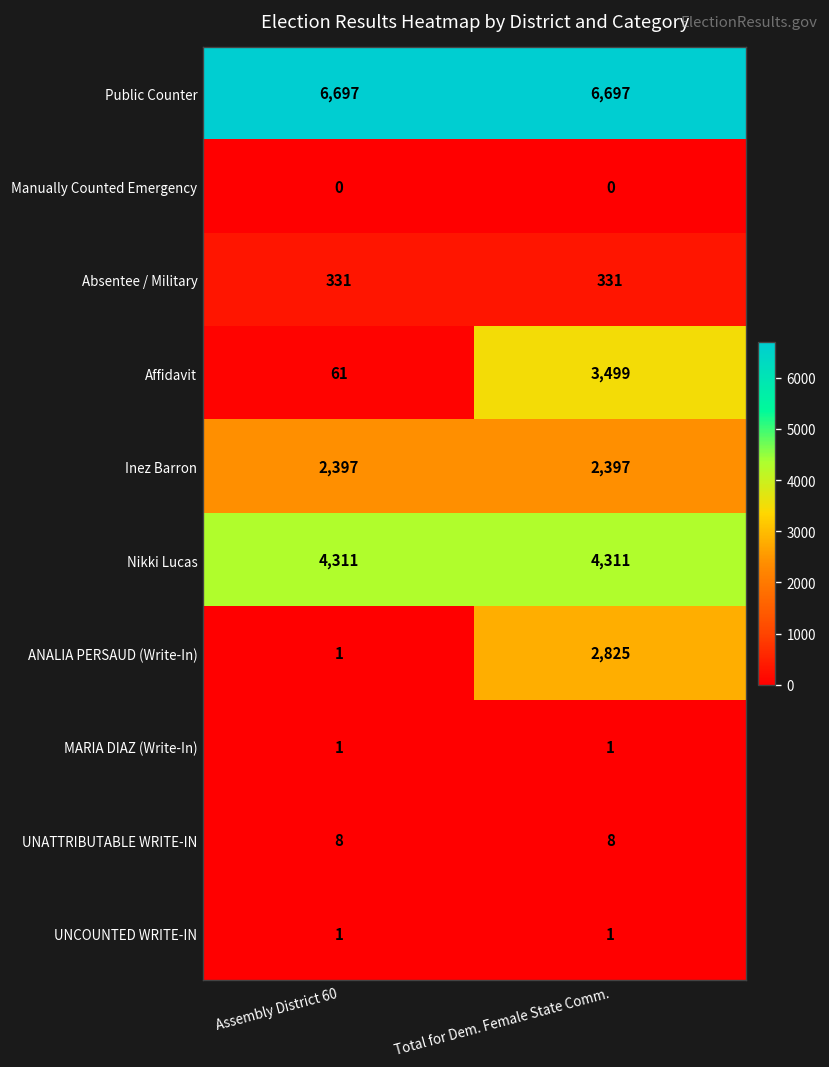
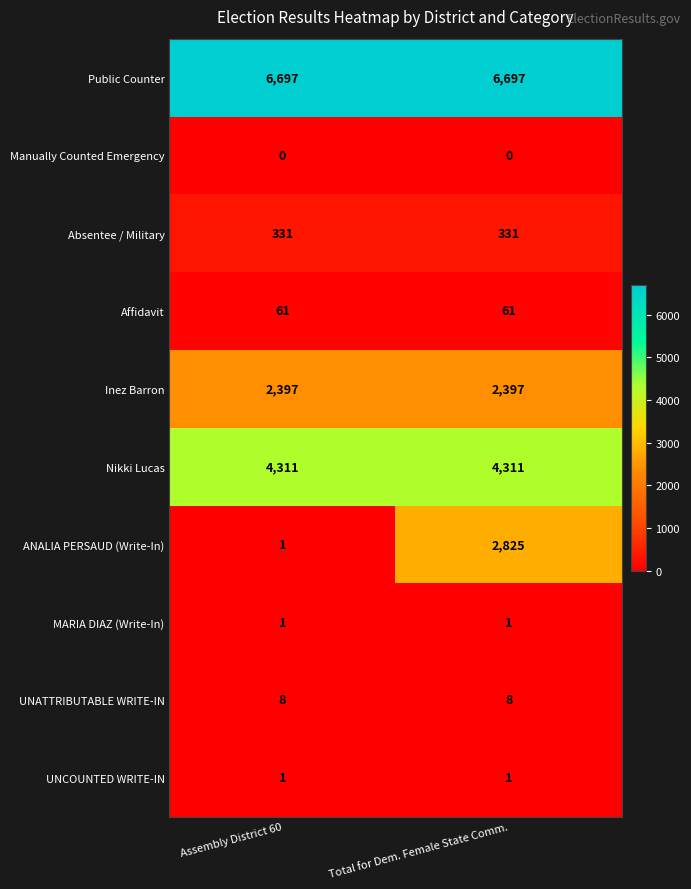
  {
    "Public Counter": {
      "Assembly District 60": "6,697",
      "Total for Dem. Female State Comm.": "6,697"
    },
    "Manually Counted Emergency": {
      "Assembly District 60": "0",
      "Total for Dem. Female State Comm.": "0"
    },
    "Absentee / Military": {
      "Assembly District 60": "331",
      "Total for Dem. Female State Comm.": "331"
    },
    "Affidavit": {
      "Assembly District 60": "61",
-     "Total for Dem. Female State Comm.": "3,499"
+     "Total for Dem. Female State Comm.": "61"
    },
    "Inez Barron": {
      "Assembly District 60": "2,397",
      "Total for Dem. Female State Comm.": "2,397"
    },
    "Nikki Lucas": {
      "Assembly District 60": "4,311",
      "Total for Dem. Female State Comm.": "4,311"
    },
    "ANALIA PERSAUD (Write-In)": {
      "Assembly District 60": "1",
      "Total for Dem. Female State Comm.": "2,825"
    },
    "MARIA DIAZ (Write-In)": {
      "Assembly District 60": "1",
      "Total for Dem. Female State Comm.": "1"
    },
    "UNATTRIBUTABLE WRITE-IN": {
      "Assembly District 60": "8",
      "Total for Dem. Female State Comm.": "8"
    },
    "UNCOUNTED WRITE-IN": {
      "Assembly District 60": "1",
      "Total for Dem. Female State Comm.": "1"
    }
  }
